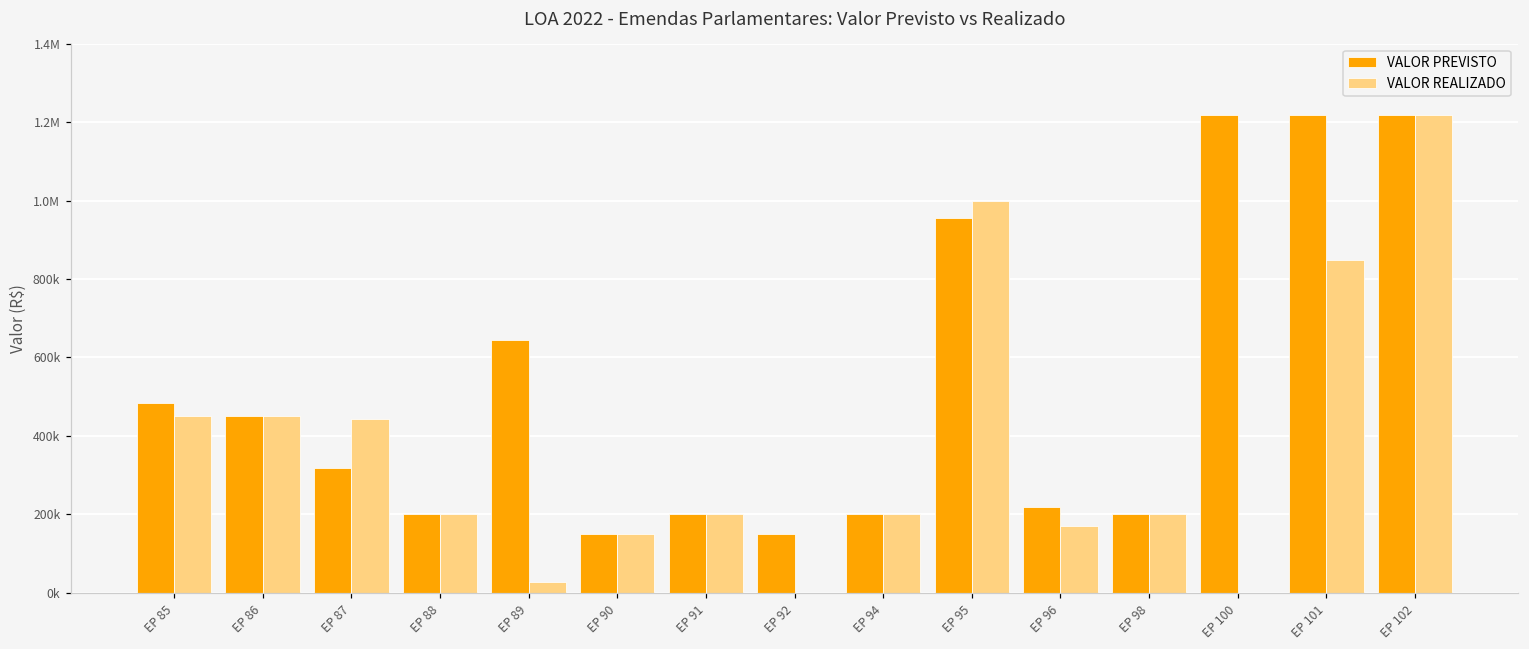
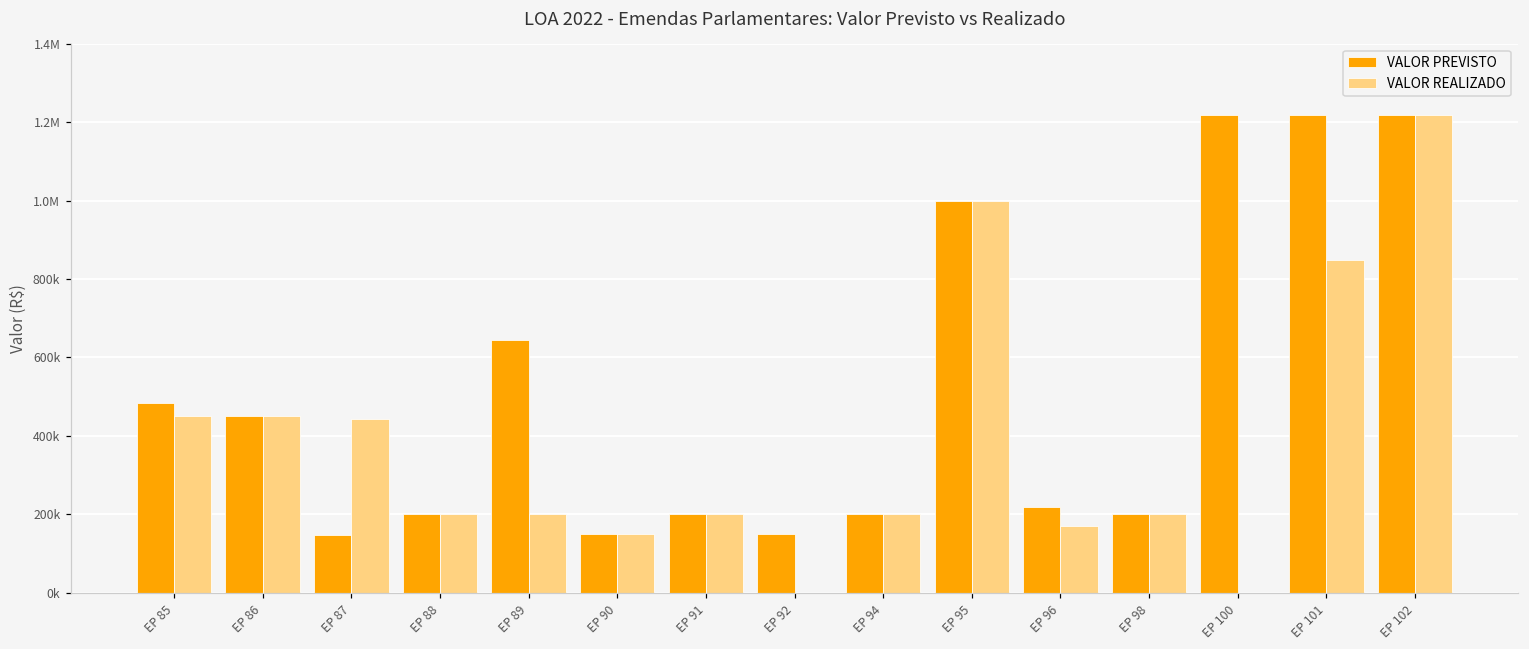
  {
    "VALOR PREVISTO": {
      "EP 85": 480000,
      "EP 86": 450000,
-     "EP 87": 320000,
+     "EP 87": 150000,
      "EP 88": 200000,
      "EP 89": 650000,
      "EP 90": 150000,
      "EP 91": 200000,
      "EP 92": 150000,
      "EP 94": 200000,
-     "EP 95": 960000,
+     "EP 95": 1000000,
      "EP 96": 220000,
      "EP 98": 200000,
      "EP 100": 1220000,
      "EP 101": 1220000,
      "EP 102": 1220000
    },
    "VALOR REALIZADO": {
      "EP 85": 450000,
      "EP 86": 450000,
      "EP 87": 440000,
      "EP 88": 200000,
-     "EP 89": 30000,
+     "EP 89": 200000,
      "EP 90": 150000,
      "EP 91": 200000,
      "EP 92": 0,
      "EP 94": 200000,
      "EP 95": 1000000,
      "EP 96": 170000,
      "EP 98": 200000,
      "EP 100": 0,
      "EP 101": 850000,
      "EP 102": 1220000
    }
  }
